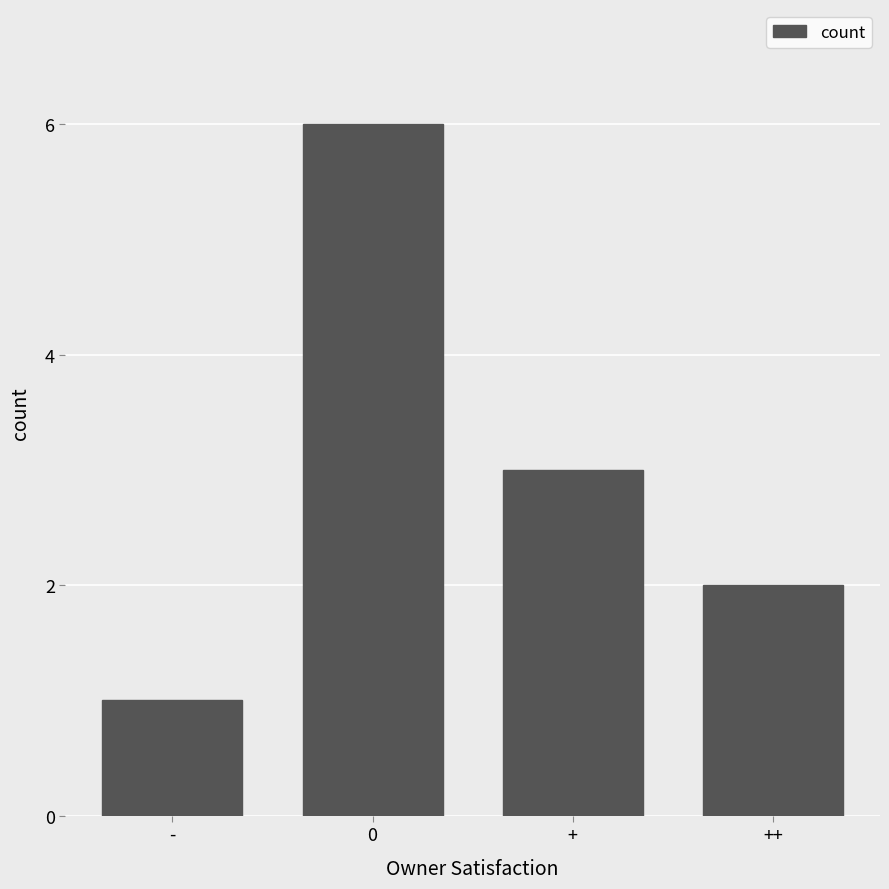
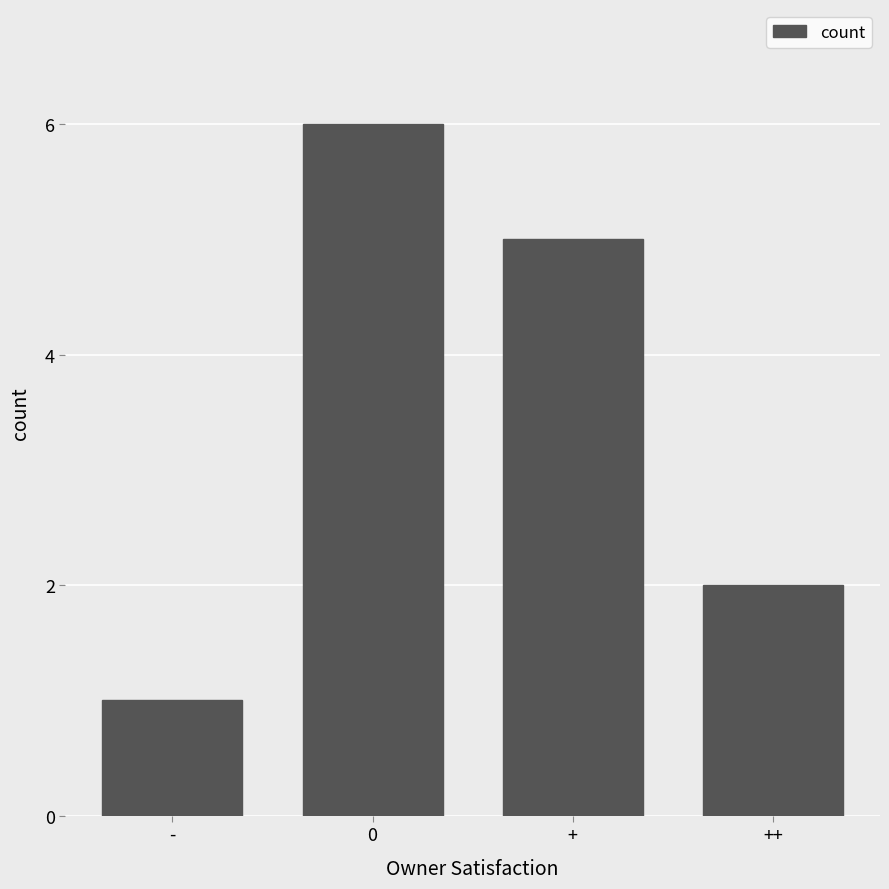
  {
    "-": 1,
    "0": 6,
-   "+": 3,
+   "+": 5,
    "++": 2
  }
